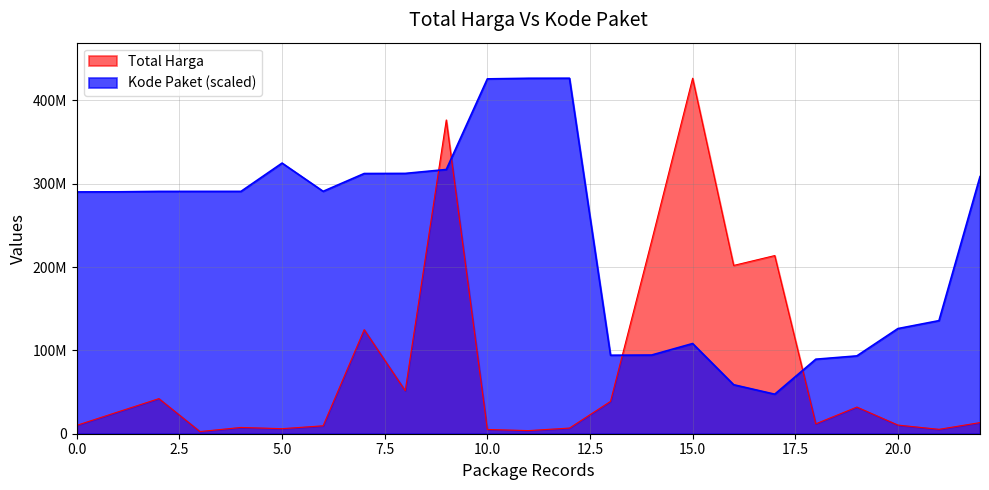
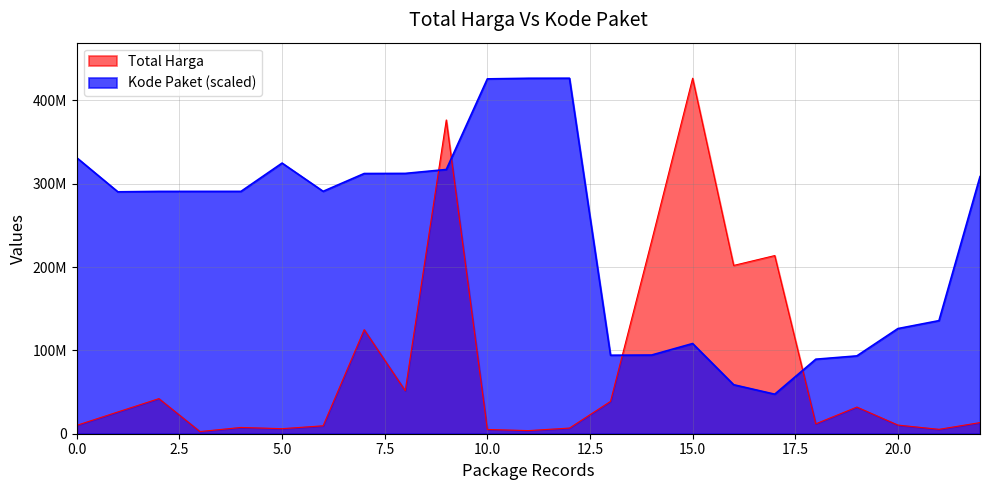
  {
    "Total Harga": {
      "0.0": 10000000,
      "5.0": 10000000,
      "10.0": 10000000,
      "15.0": 430000000,
      "20.0": 10000000
    },
    "Kode Paket (scaled)": {
-     "0.0": 290000000,
+     "0.0": 330000000,
      "5.0": 320000000,
      "10.0": 430000000,
      "15.0": 110000000,
      "20.0": 130000000
    }
  }
